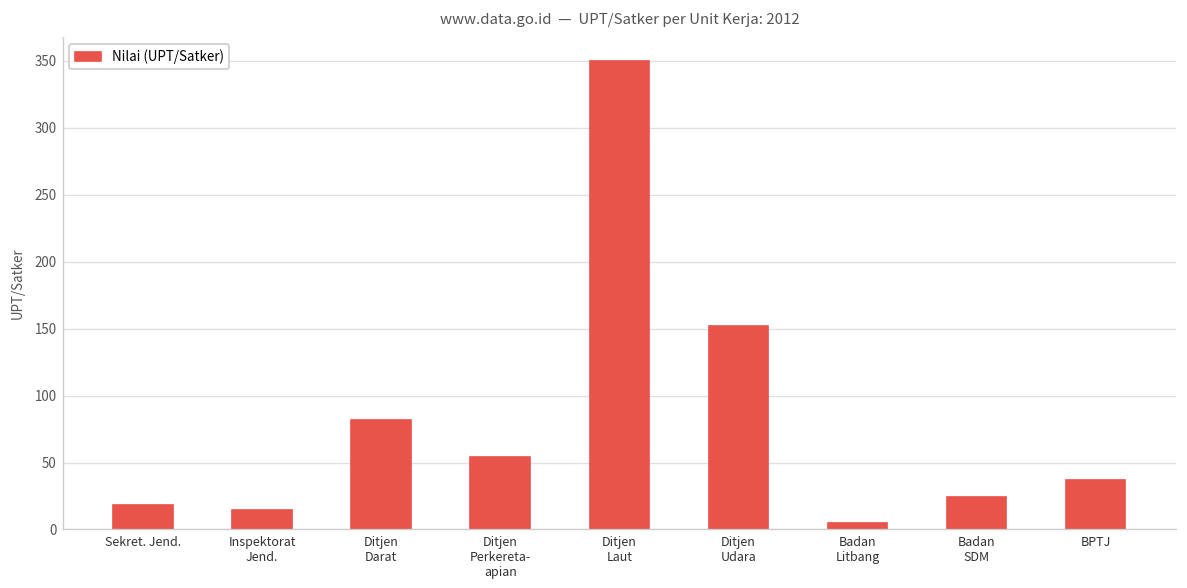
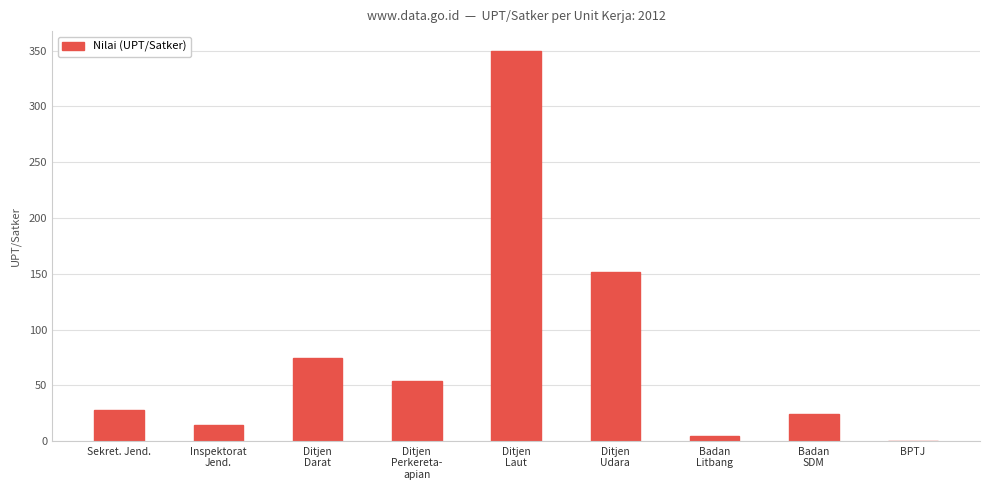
  {
-   "Sekret. Jend.": 18,
+   "Sekret. Jend.": 28,
    "Inspektorat Jend.": 14,
-   "Ditjen Darat": 82,
+   "Ditjen Darat": 75,
    "Ditjen Perkereta- apian": 54,
    "Ditjen Laut": 350,
    "Ditjen Udara": 152,
    "Badan Litbang": 5,
    "Badan SDM": 24,
-   "BPTJ": 37
+   "BPTJ": 0
  }
